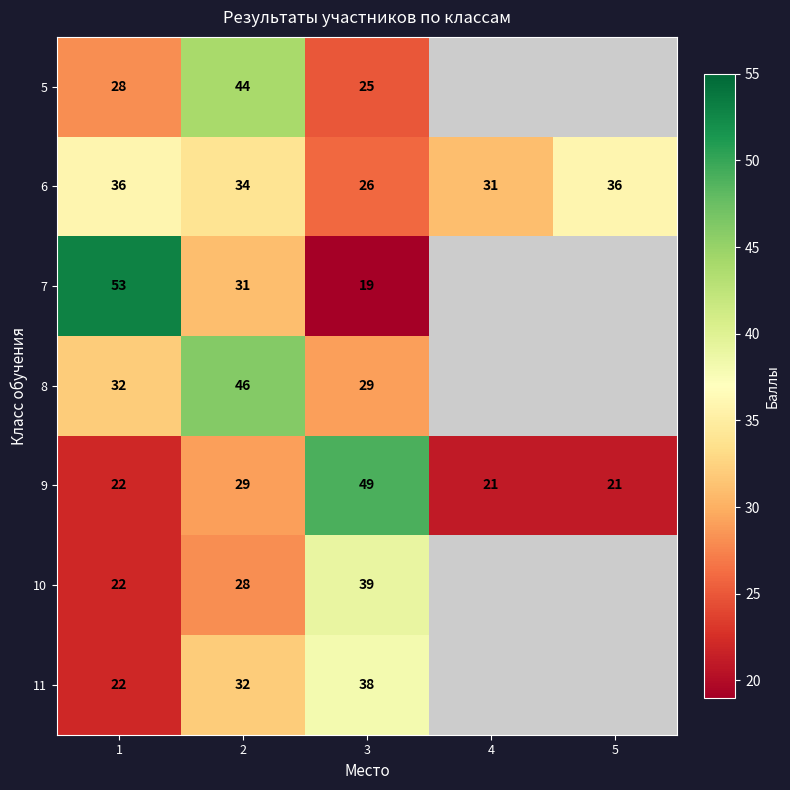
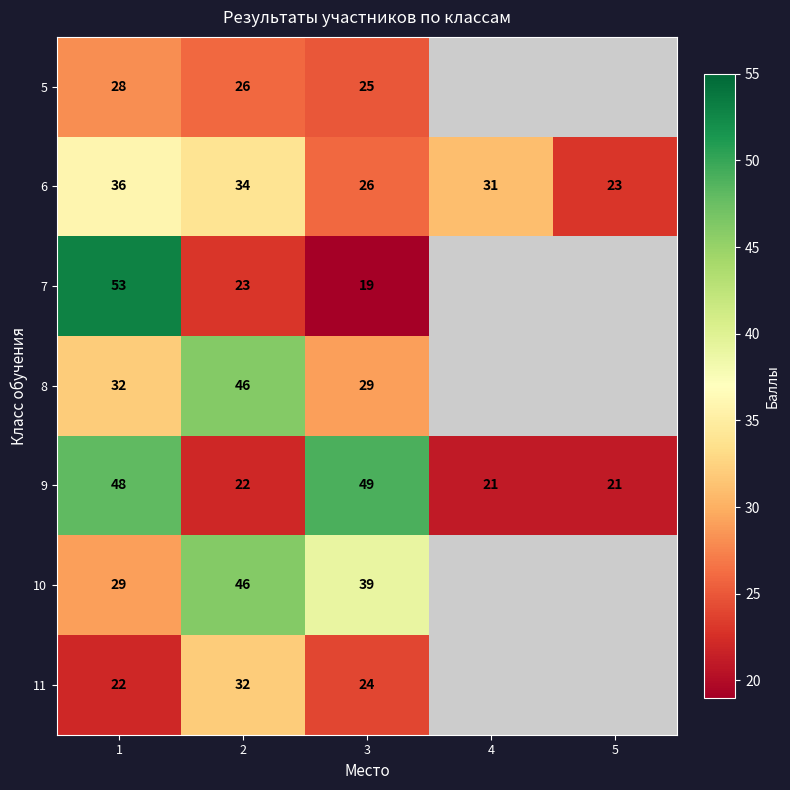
  {
    "5": {
      "1": 28,
-     "2": 44,
+     "2": 26,
      "3": 25
    },
    "6": {
      "1": 36,
      "2": 34,
      "3": 26,
      "4": 31,
-     "5": 36
+     "5": 23
    },
    "7": {
      "1": 53,
-     "2": 31,
+     "2": 23,
      "3": 19
    },
    "8": {
      "1": 32,
      "2": 46,
      "3": 29
    },
    "9": {
-     "1": 22,
-     "2": 29,
+     "1": 48,
+     "2": 22,
      "3": 49,
      "4": 21,
      "5": 21
    },
    "10": {
-     "1": 22,
-     "2": 28,
+     "1": 29,
+     "2": 46,
      "3": 39
    },
    "11": {
      "1": 22,
      "2": 32,
-     "3": 38
+     "3": 24
    }
  }
